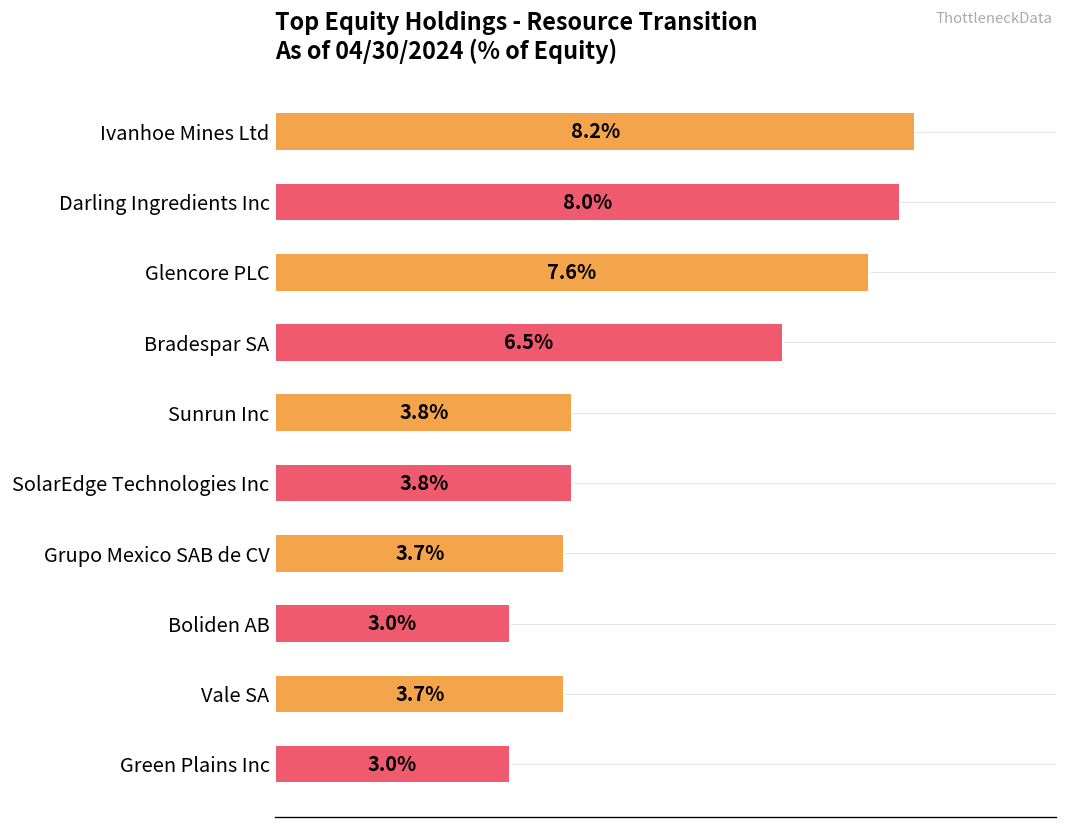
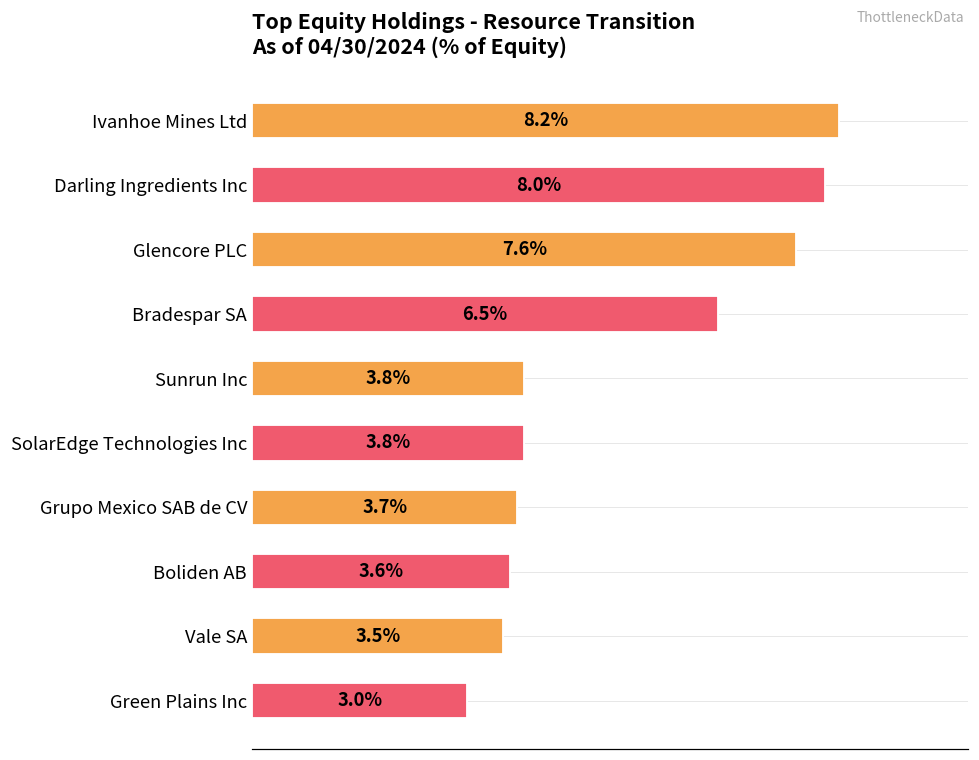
  {
    "Ivanhoe Mines Ltd": "8.2%",
    "Darling Ingredients Inc": "8.0%",
    "Glencore PLC": "7.6%",
    "Bradespar SA": "6.5%",
    "Sunrun Inc": "3.8%",
    "SolarEdge Technologies Inc": "3.8%",
    "Grupo Mexico SAB de CV": "3.7%",
-   "Boliden AB": "3.0%",
-   "Vale SA": "3.7%",
+   "Boliden AB": "3.6%",
+   "Vale SA": "3.5%",
    "Green Plains Inc": "3.0%"
  }
